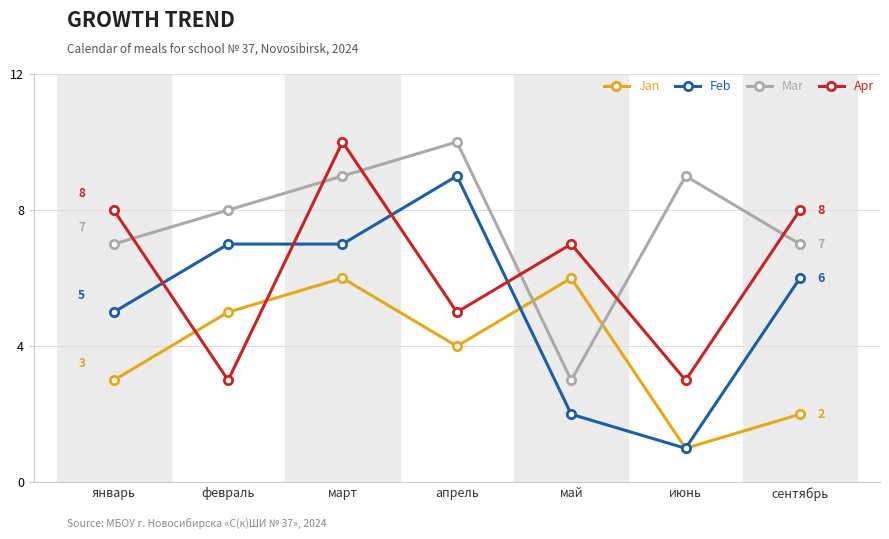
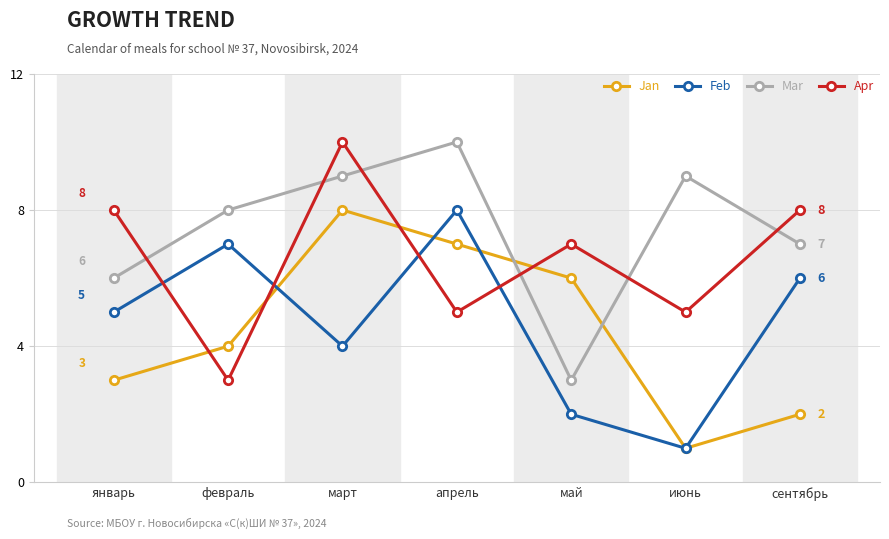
  {
    "Jan": {
-     "февраль": 5,
-     "март": 6,
-     "апрель": 4,
+     "февраль": 4,
+     "март": 8,
+     "апрель": 7,
      "май": 6
    },
    "Feb": {
      "февраль": 7,
-     "март": 7,
-     "апрель": 9,
+     "март": 4,
+     "апрель": 8,
      "май": 2
    },
    "Mar": {
-     "январь": 7,
+     "январь": 6,
      "сентябрь": 7
    },
    "Apr": {
      "февраль": 3,
      "март": 10,
      "апрель": 5,
      "май": 7,
-     "июнь": 3
+     "июнь": 5
    }
  }
